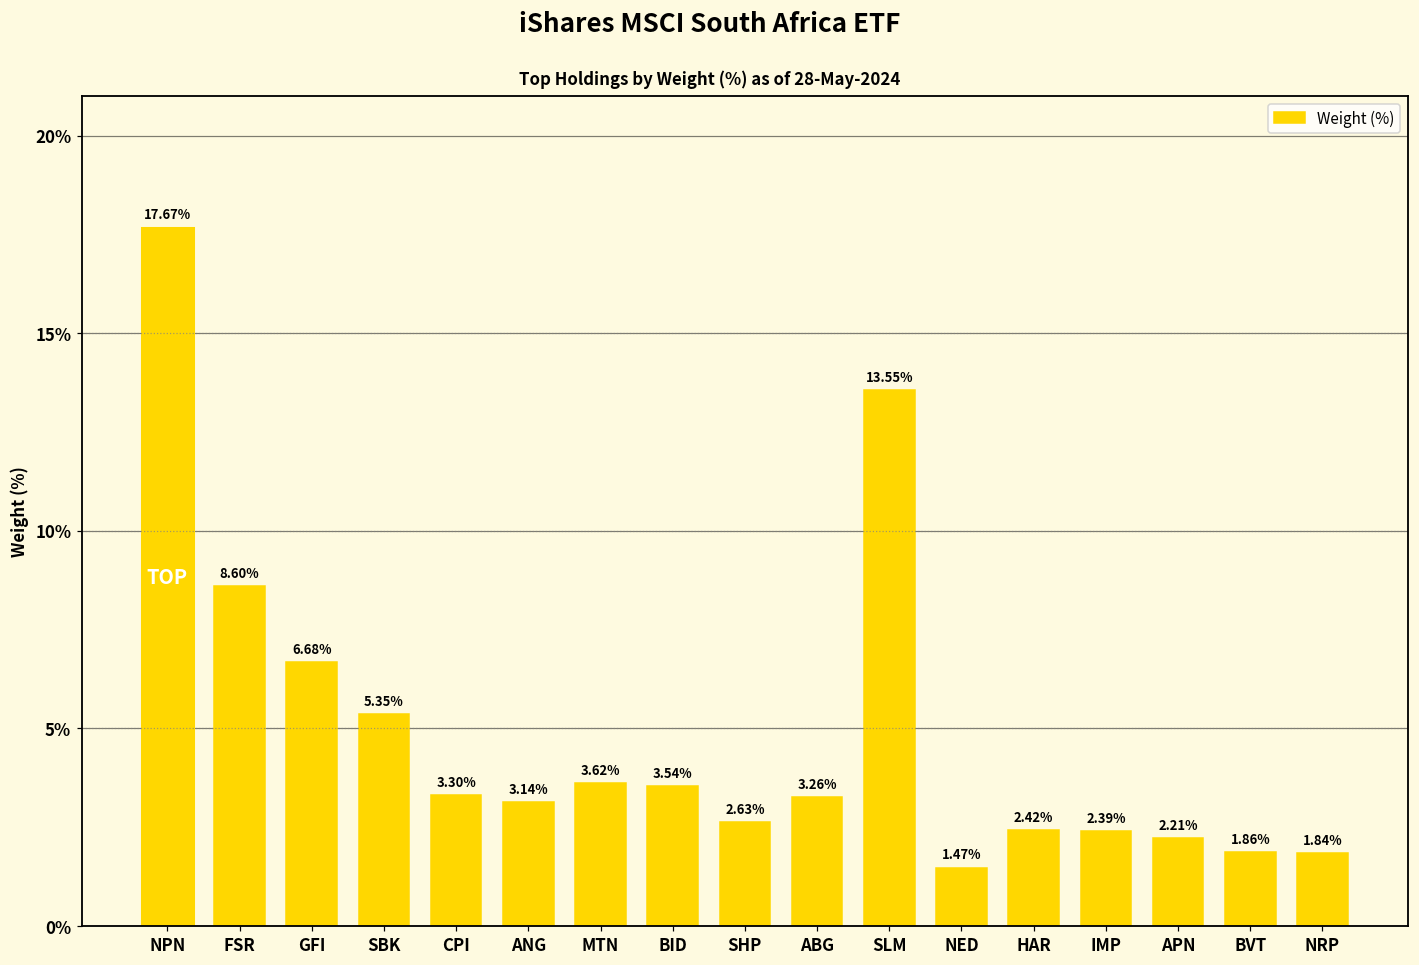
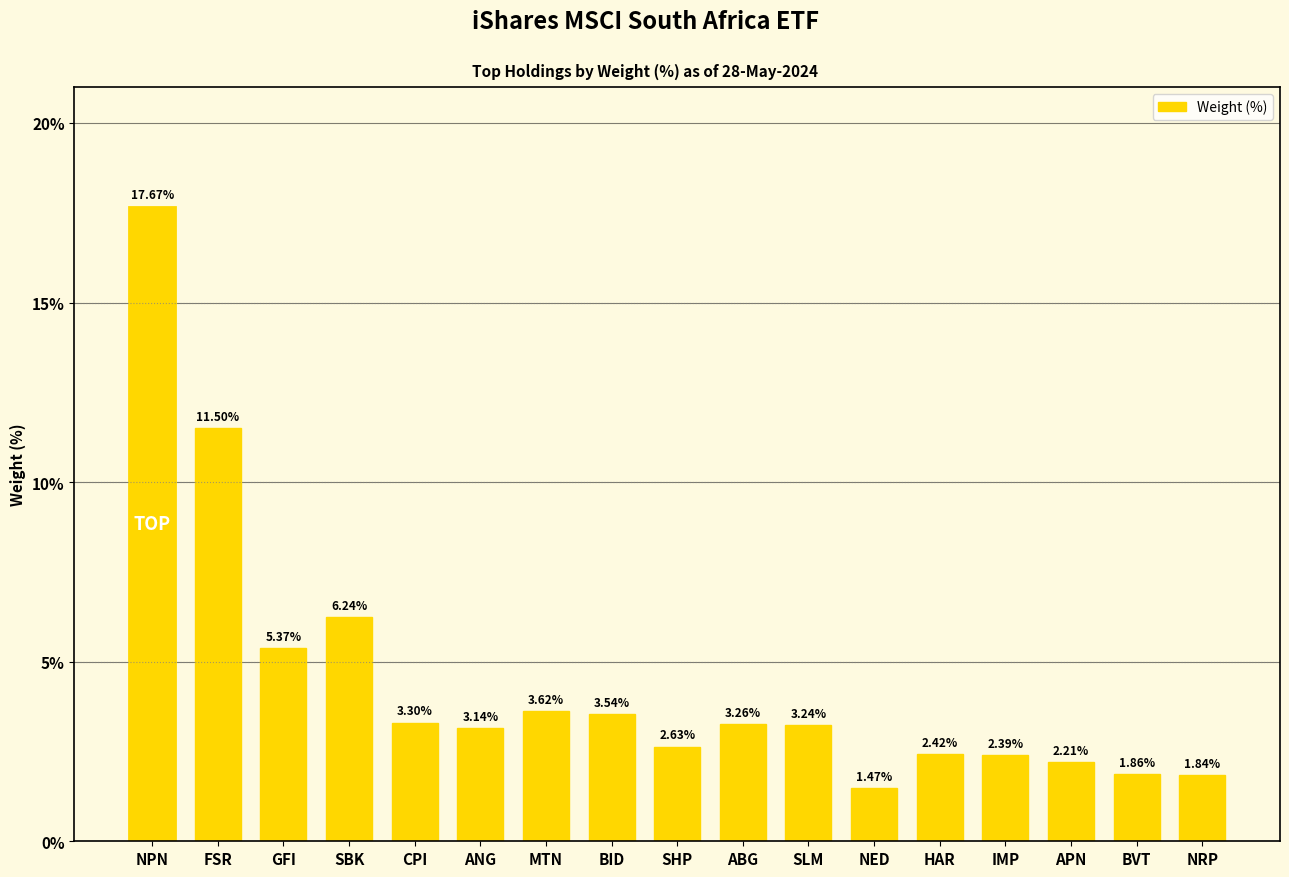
  {
    "NPN": "17.67%",
-   "FSR": "8.60%",
-   "GFI": "6.68%",
-   "SBK": "5.35%",
+   "FSR": "11.50%",
+   "GFI": "5.37%",
+   "SBK": "6.24%",
    "CPI": "3.30%",
    "ANG": "3.14%",
    "MTN": "3.62%",
    "BID": "3.54%",
    "SHP": "2.63%",
    "ABG": "3.26%",
-   "SLM": "13.55%",
+   "SLM": "3.24%",
    "NED": "1.47%",
    "HAR": "2.42%",
    "IMP": "2.39%",
    "APN": "2.21%",
    "BVT": "1.86%",
    "NRP": "1.84%"
  }
